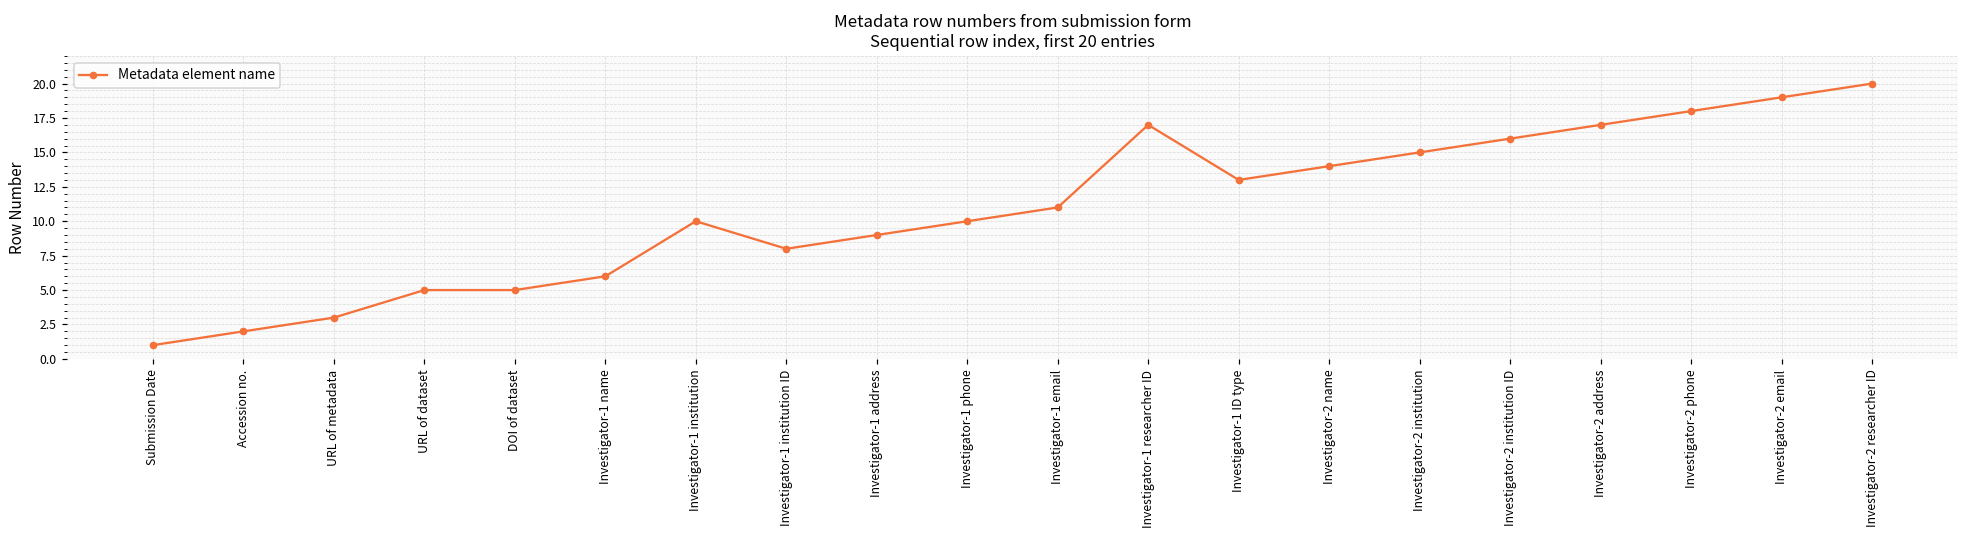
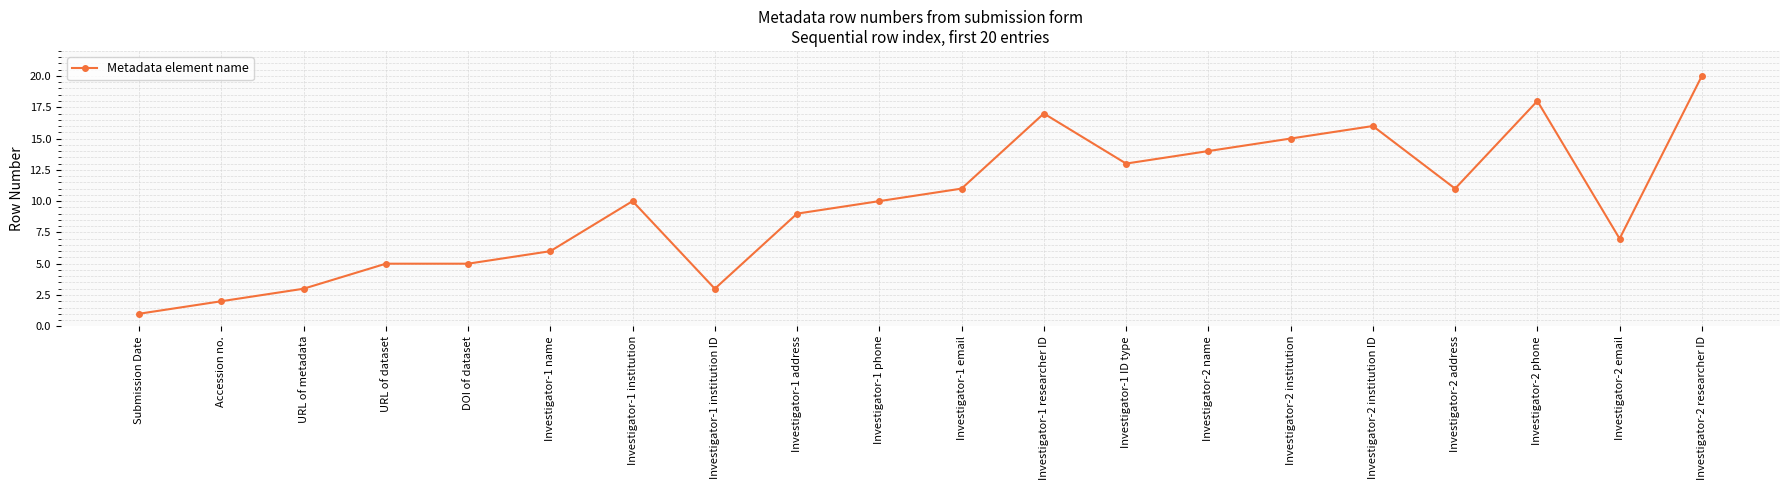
  {
    "Submission Date": 1,
    "Accession no.": 2,
    "URL of metadata": 3,
    "URL of dataset": 5,
    "DOI of dataset": 5,
    "Investigator-1 name": 6,
    "Investigator-1 institution": 10,
-   "Investigator-1 institution ID": 8,
+   "Investigator-1 institution ID": 3,
    "Investigator-1 address": 9,
    "Investigator-1 phone": 10,
    "Investigator-1 email": 11,
    "Investigator-1 researcher ID": 17,
    "Investigator-1 ID type": 13,
    "Investigator-2 name": 14,
    "Investigator-2 institution": 15,
    "Investigator-2 institution ID": 16,
-   "Investigator-2 address": 17,
+   "Investigator-2 address": 11,
    "Investigator-2 phone": 18,
-   "Investigator-2 email": 19,
+   "Investigator-2 email": 7,
    "Investigator-2 researcher ID": 20
  }
